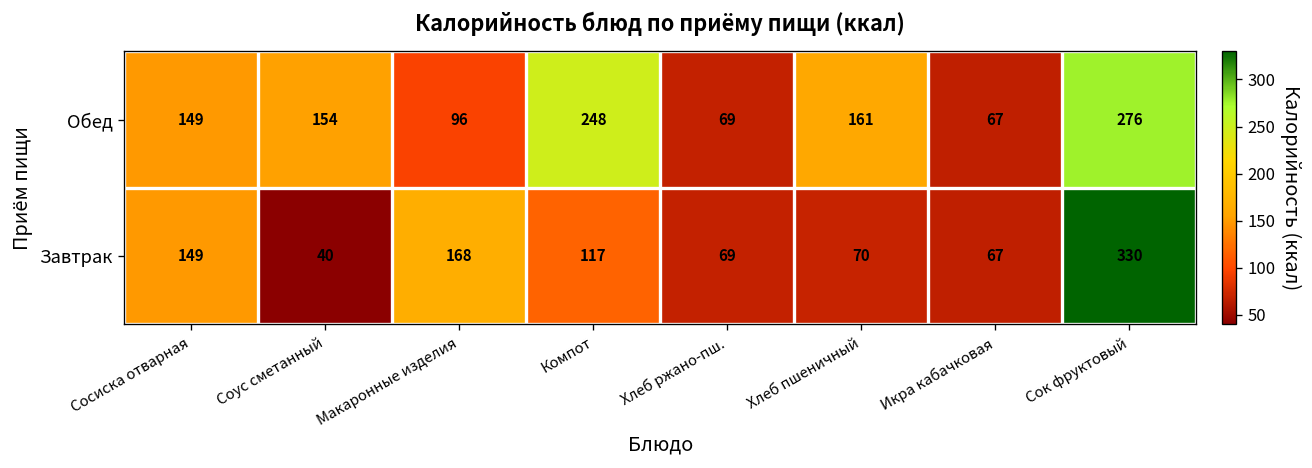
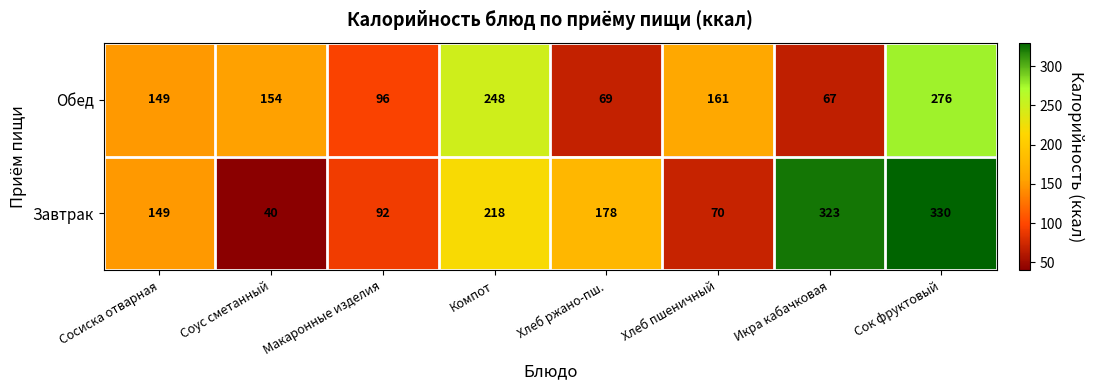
  {
    "Обед": {
      "Сосиска отварная": 149,
      "Соус сметанный": 154,
      "Макаронные изделия": 96,
      "Компот": 248,
      "Хлеб ржано-пш.": 69,
      "Хлеб пшеничный": 161,
      "Икра кабачковая": 67,
      "Сок фруктовый": 276
    },
    "Завтрак": {
      "Сосиска отварная": 149,
      "Соус сметанный": 40,
-     "Макаронные изделия": 168,
-     "Компот": 117,
-     "Хлеб ржано-пш.": 69,
+     "Макаронные изделия": 92,
+     "Компот": 218,
+     "Хлеб ржано-пш.": 178,
      "Хлеб пшеничный": 70,
-     "Икра кабачковая": 67,
+     "Икра кабачковая": 323,
      "Сок фруктовый": 330
    }
  }
